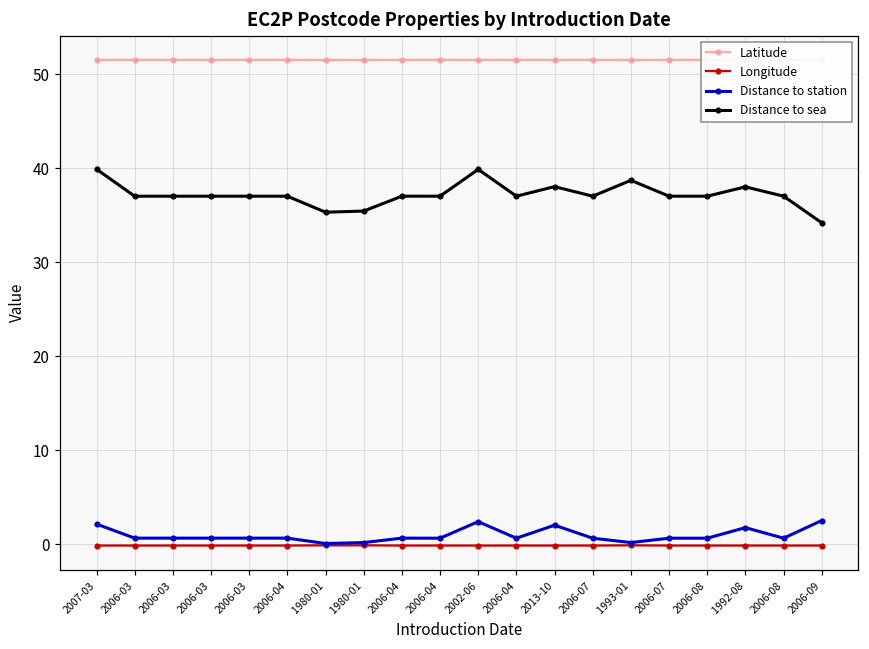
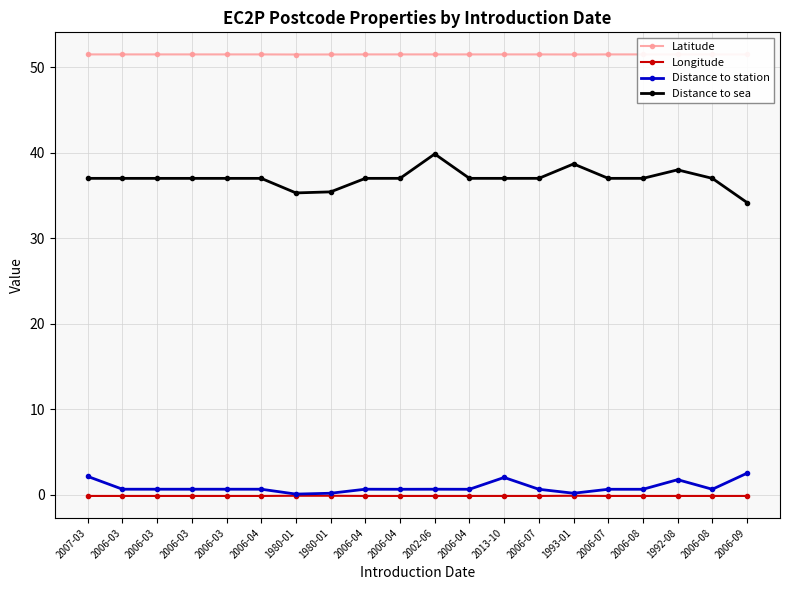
  {
    "Latitude": {
      "2007-03": 52,
      "2002-06": 52,
      "2013-10": 52,
      "1993-01": 52
    },
    "Longitude": {
      "2007-03": 0,
      "2002-06": 0,
      "2013-10": 0,
      "1993-01": 0,
      "1992-08": 0,
      "2006-09": 0
    },
    "Distance to station": {
      "2007-03": 2,
-     "2002-06": 2,
+     "2002-06": 1,
      "2013-10": 2,
      "1993-01": 0,
      "1992-08": 2,
      "2006-09": 3
    },
    "Distance to sea": {
-     "2007-03": 40,
+     "2007-03": 37,
      "2002-06": 40,
-     "2013-10": 38,
+     "2013-10": 37,
      "1993-01": 39,
      "1992-08": 38,
      "2006-09": 34
    }
  }
